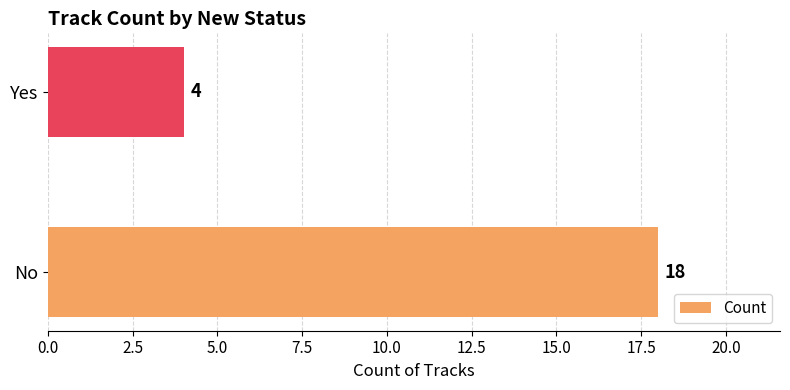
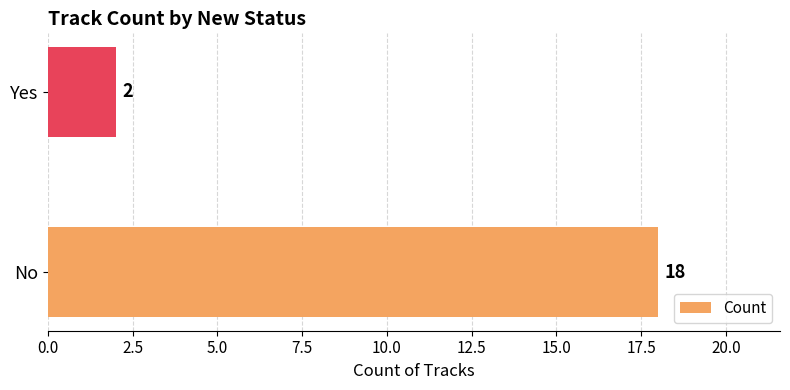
  {
-   "Yes": 4,
+   "Yes": 2,
    "No": 18
  }
